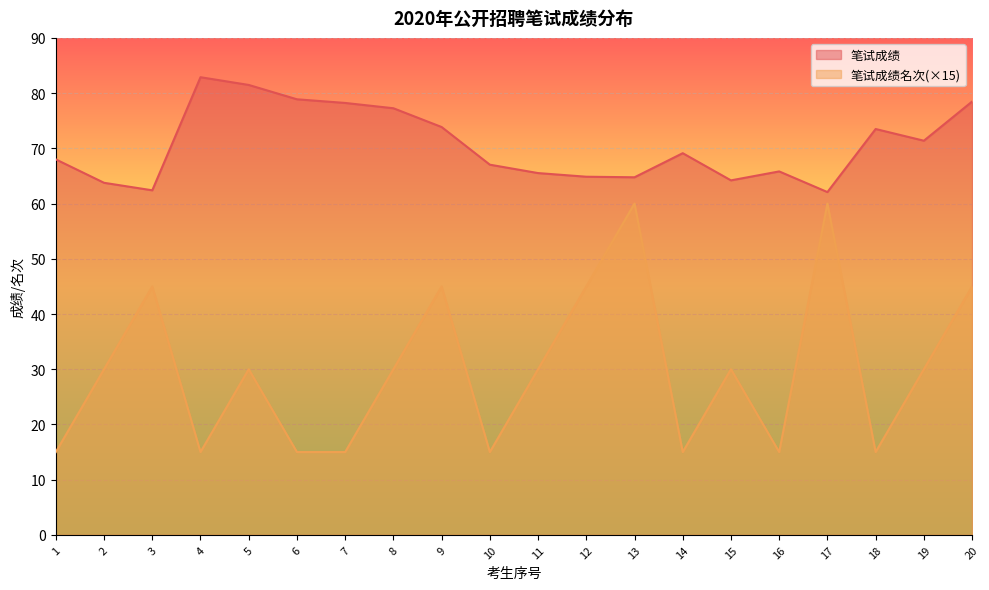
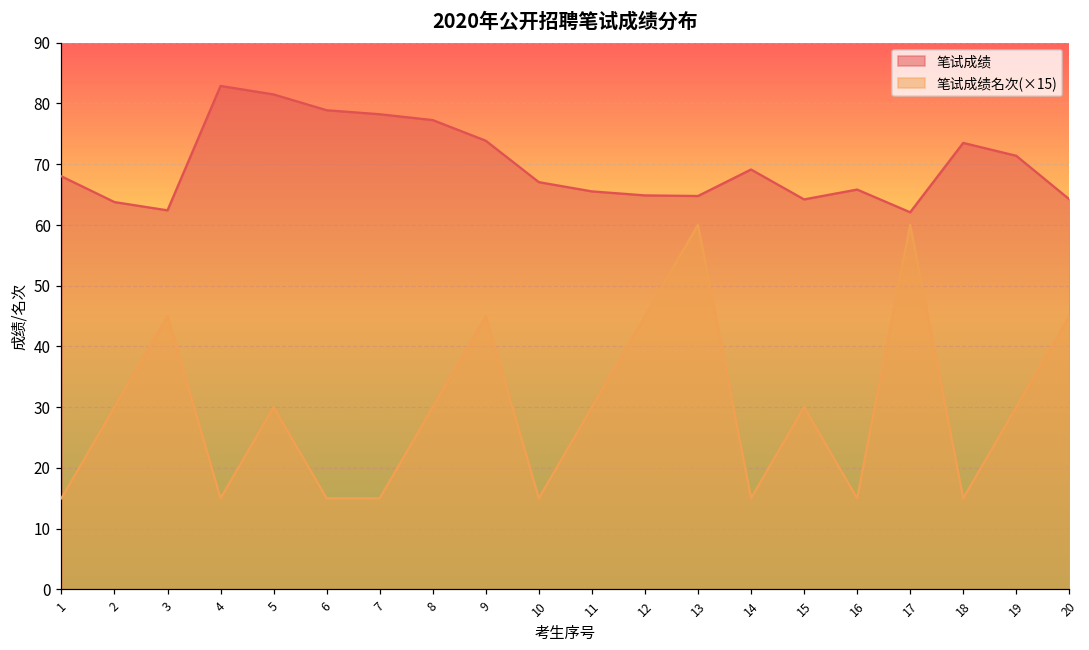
  {
    "笔试成绩": {
      "1": 68,
      "2": 64,
      "3": 62,
      "4": 83,
      "5": 81,
      "6": 79,
      "7": 78,
      "8": 77,
      "9": 74,
      "10": 67,
      "11": 66,
      "12": 65,
      "13": 65,
      "14": 69,
      "15": 64,
      "16": 66,
      "17": 62,
      "18": 74,
      "19": 71,
-     "20": 78
+     "20": 64
    },
    "笔试成绩名次(×15)": {
      "1": 15,
      "2": 30,
      "3": 45,
      "4": 15,
      "5": 30,
      "6": 15,
      "7": 15,
      "8": 30,
      "9": 45,
      "10": 15,
      "11": 30,
      "12": 45,
      "13": 60,
      "14": 15,
      "15": 30,
      "16": 15,
      "17": 60,
      "18": 15,
      "19": 30,
      "20": 45
    }
  }
